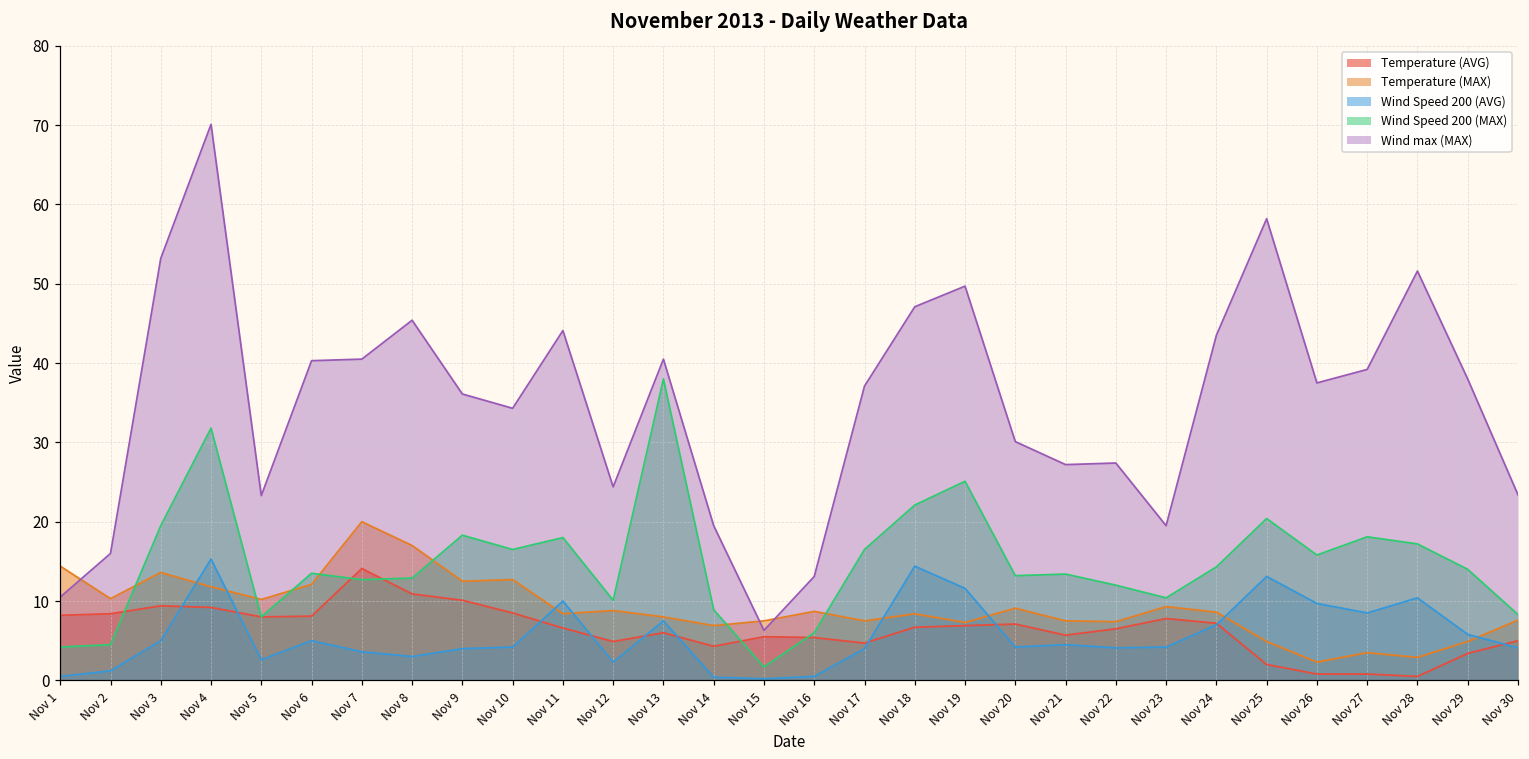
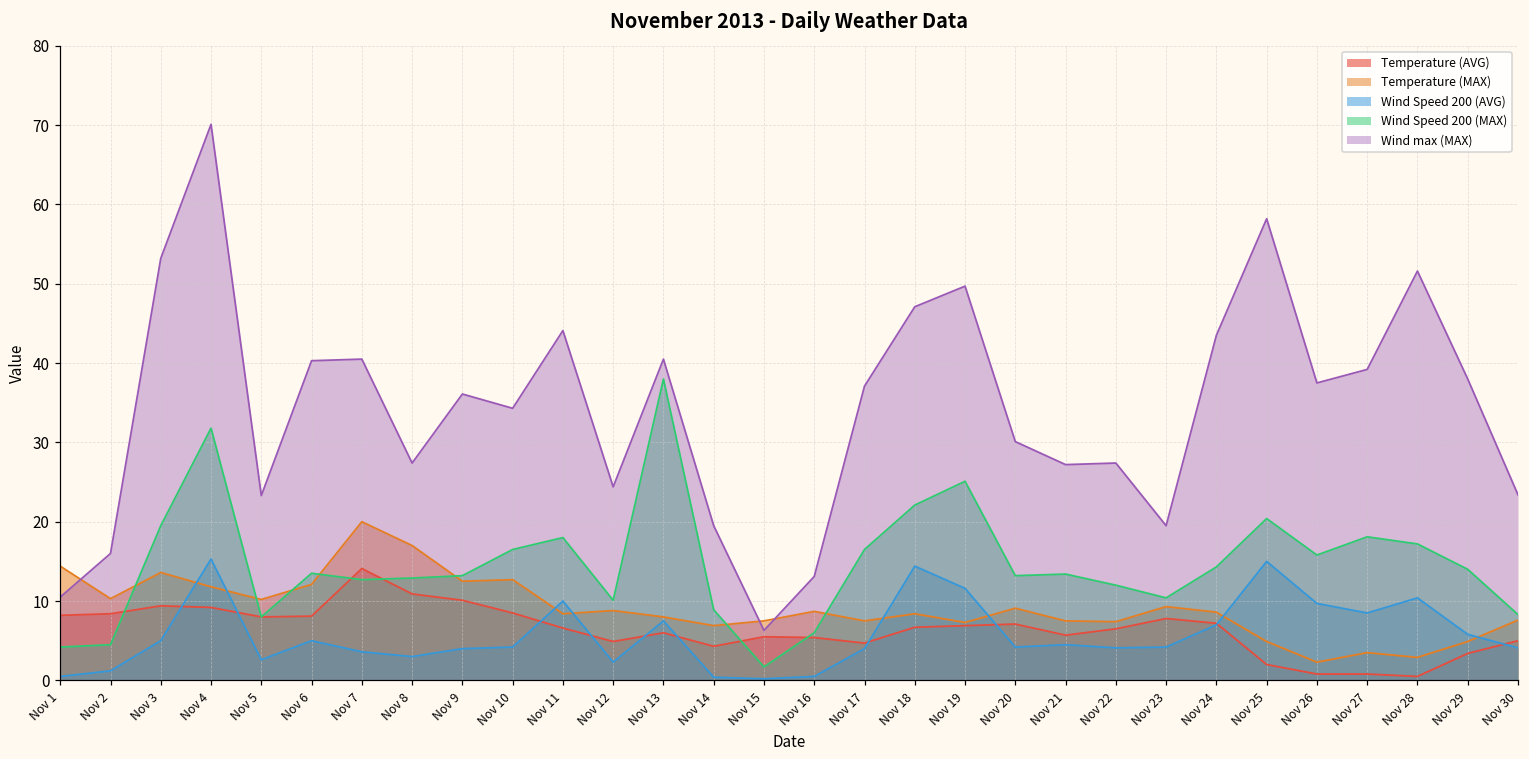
  {
    "Wind Speed 200 (AVG)": {
      "Nov 1": 1,
      "Nov 2": 1,
      "Nov 3": 5,
      "Nov 4": 15,
      "Nov 5": 3,
      "Nov 6": 5,
      "Nov 7": 4,
      "Nov 8": 3,
      "Nov 9": 4,
      "Nov 10": 4,
      "Nov 11": 10,
      "Nov 12": 2,
      "Nov 13": 8,
      "Nov 14": 0,
      "Nov 15": 0,
      "Nov 16": 1,
      "Nov 17": 4,
      "Nov 18": 14,
      "Nov 19": 12,
      "Nov 20": 4,
      "Nov 21": 5,
      "Nov 22": 4,
      "Nov 23": 4,
-     "Nov 25": 13,
+     "Nov 25": 15,
      "Nov 26": 10,
      "Nov 27": 9,
      "Nov 28": 10,
      "Nov 29": 6,
      "Nov 30": 4
    },
    "Wind Speed 200 (MAX)": {
      "Nov 1": 4,
      "Nov 2": 5,
      "Nov 3": 20,
      "Nov 4": 32,
      "Nov 6": 14,
      "Nov 7": 13,
      "Nov 8": 13,
-     "Nov 9": 18,
+     "Nov 9": 13,
      "Nov 10": 17,
      "Nov 11": 18,
      "Nov 12": 10,
      "Nov 13": 38,
      "Nov 14": 9,
      "Nov 15": 2,
      "Nov 16": 6,
      "Nov 17": 17,
      "Nov 18": 22,
      "Nov 19": 25,
      "Nov 20": 13,
      "Nov 21": 13,
      "Nov 22": 12,
      "Nov 23": 10,
      "Nov 24": 14,
      "Nov 25": 20,
      "Nov 26": 16,
      "Nov 27": 18,
      "Nov 28": 17,
      "Nov 29": 14,
      "Nov 30": 8
    },
    "Wind max (MAX)": {
      "Nov 1": 11,
      "Nov 2": 16,
      "Nov 3": 53,
      "Nov 4": 70,
      "Nov 5": 23,
      "Nov 6": 40,
      "Nov 7": 41,
-     "Nov 8": 45,
+     "Nov 8": 27,
      "Nov 9": 36,
      "Nov 10": 34,
      "Nov 11": 44,
      "Nov 12": 24,
      "Nov 13": 41,
      "Nov 14": 20,
      "Nov 15": 6,
      "Nov 16": 13,
      "Nov 17": 37,
      "Nov 18": 47,
      "Nov 19": 50,
      "Nov 20": 30,
      "Nov 21": 27,
      "Nov 22": 27,
      "Nov 23": 20,
      "Nov 24": 44,
      "Nov 25": 58,
      "Nov 26": 38,
      "Nov 27": 39,
      "Nov 28": 52,
      "Nov 29": 38,
      "Nov 30": 23
    }
  }
